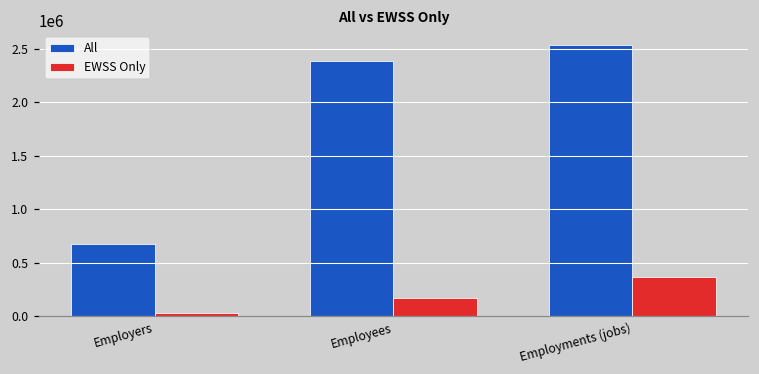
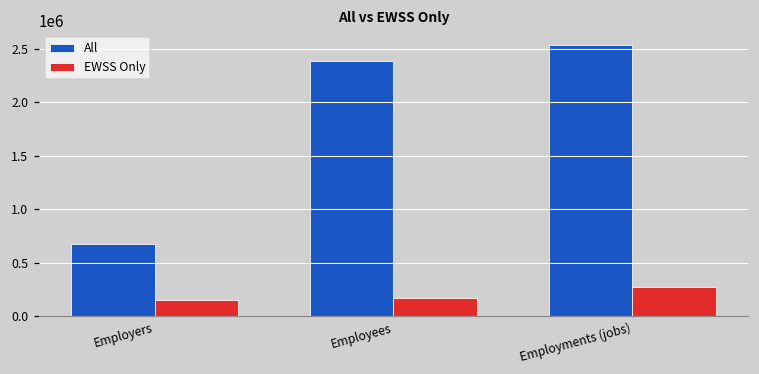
  {
    "All": {
      "Employers": 700000,
      "Employees": 2400000,
      "Employments (jobs)": 2500000
    },
    "EWSS Only": {
-     "Employers": 0,
+     "Employers": 100000,
      "Employees": 200000,
-     "Employments (jobs)": 400000
+     "Employments (jobs)": 300000
    }
  }
